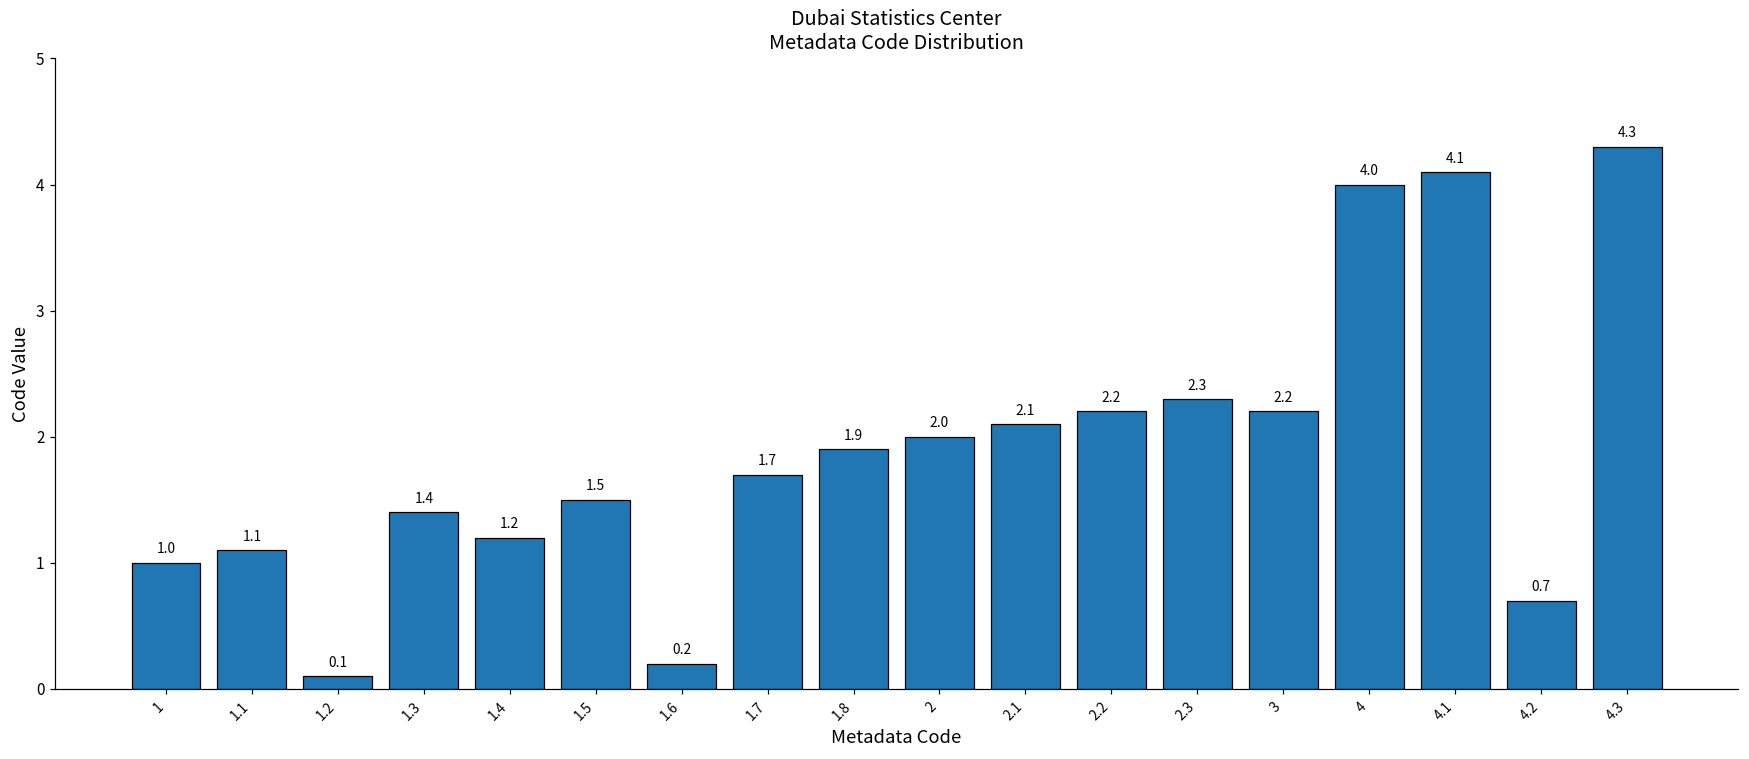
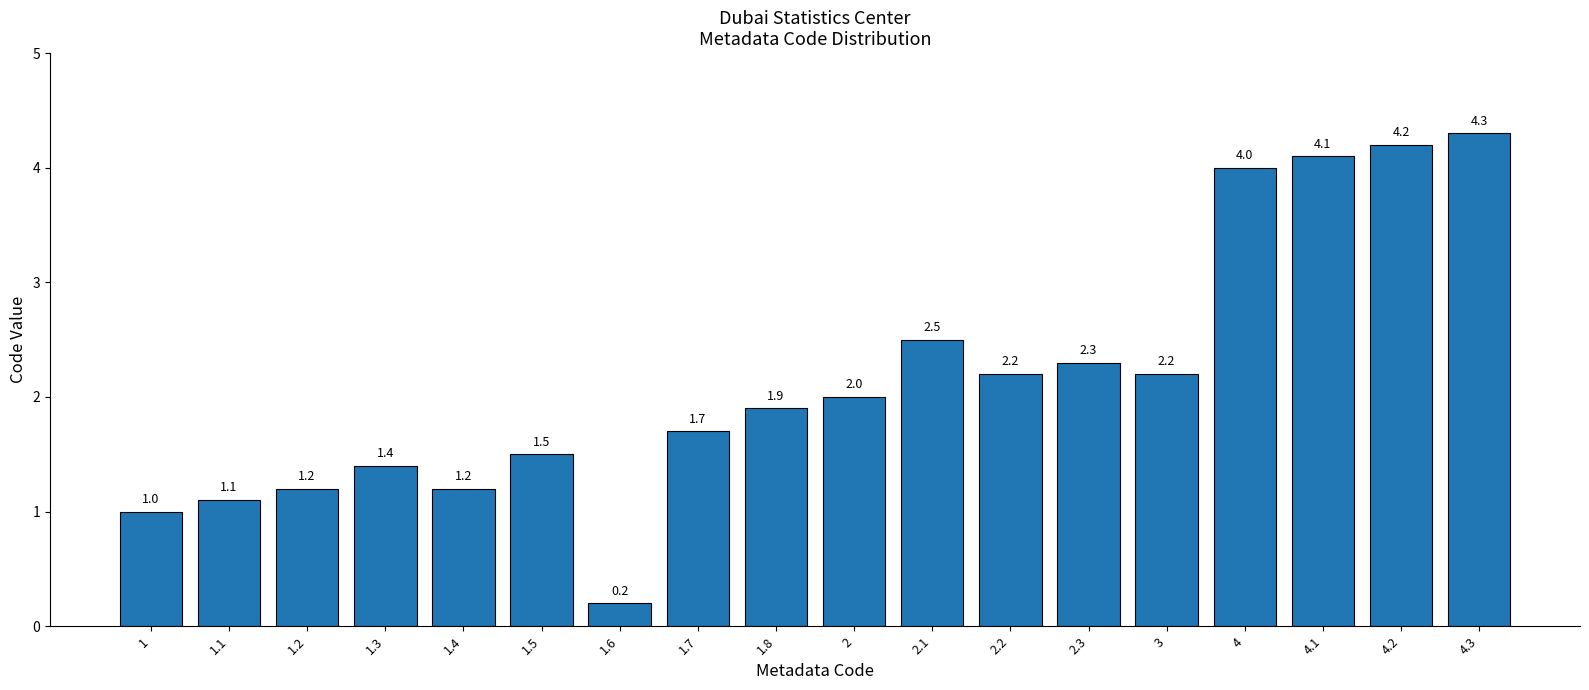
  {
    "1": 1.0,
    "1.1": 1.1,
-   "1.2": 0.1,
+   "1.2": 1.2,
    "1.3": 1.4,
    "1.4": 1.2,
    "1.5": 1.5,
    "1.6": 0.2,
    "1.7": 1.7,
    "1.8": 1.9,
    "2": 2.0,
-   "2.1": 2.1,
+   "2.1": 2.5,
    "2.2": 2.2,
    "2.3": 2.3,
    "3": 2.2,
    "4": 4.0,
    "4.1": 4.1,
-   "4.2": 0.7,
+   "4.2": 4.2,
    "4.3": 4.3
  }
